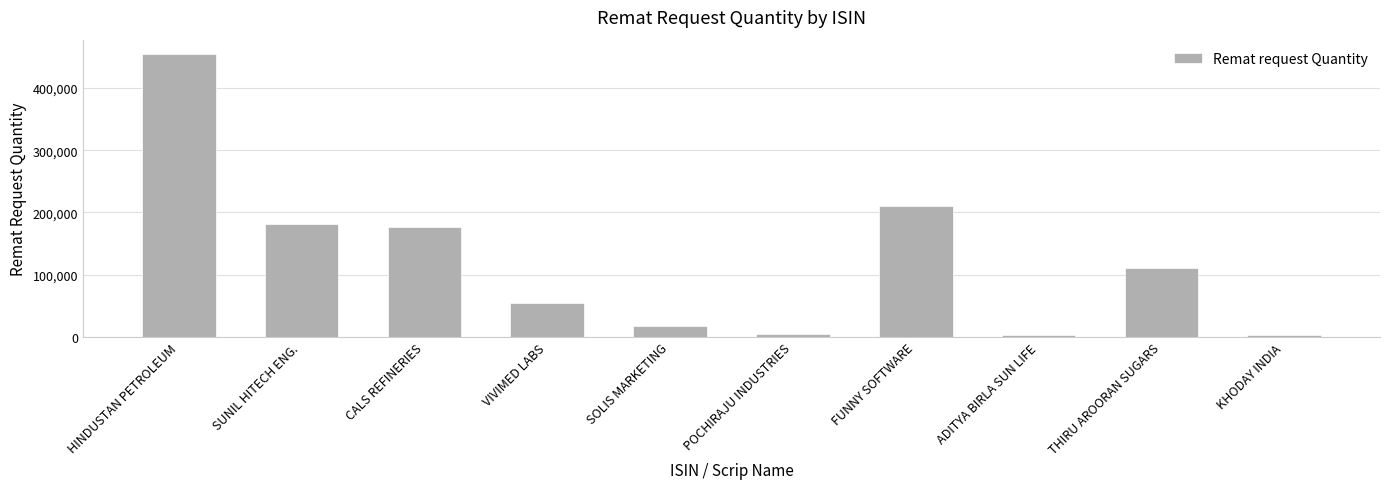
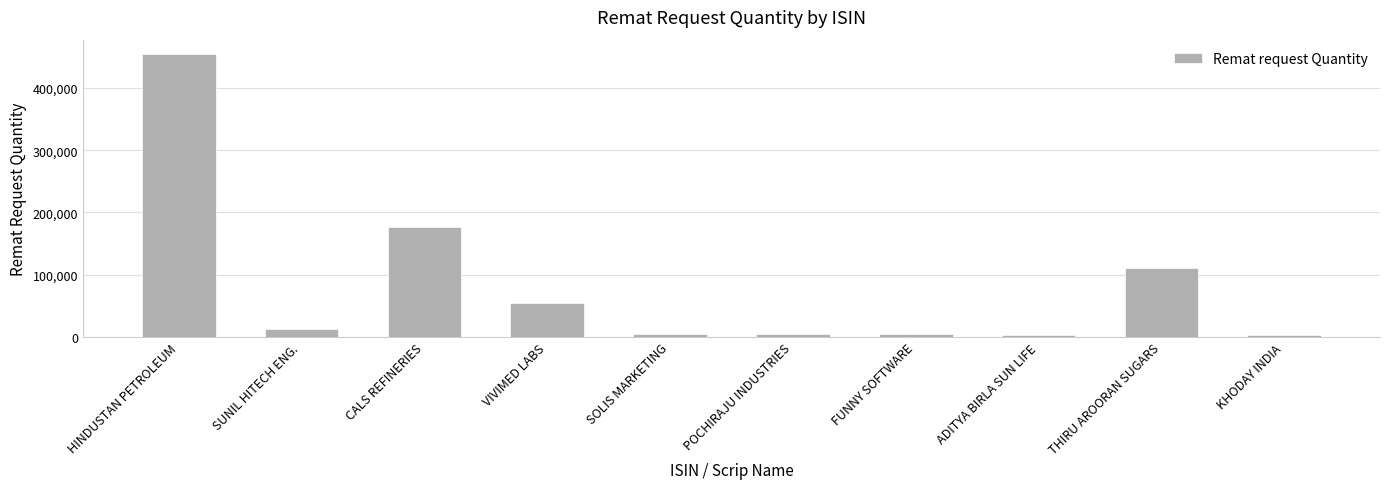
  {
    "HINDUSTAN PETROLEUM": "460,000",
-   "SUNIL HITECH ENG.": "180,000",
+   "SUNIL HITECH ENG.": "10,000",
    "CALS REFINERIES": "180,000",
    "VIVIMED LABS": "50,000",
-   "SOLIS MARKETING": "20,000",
+   "SOLIS MARKETING": "0",
    "POCHIRAJU INDUSTRIES": "0",
-   "FUNNY SOFTWARE": "210,000",
+   "FUNNY SOFTWARE": "0",
    "THIRU AROORAN SUGARS": "110,000"
  }
